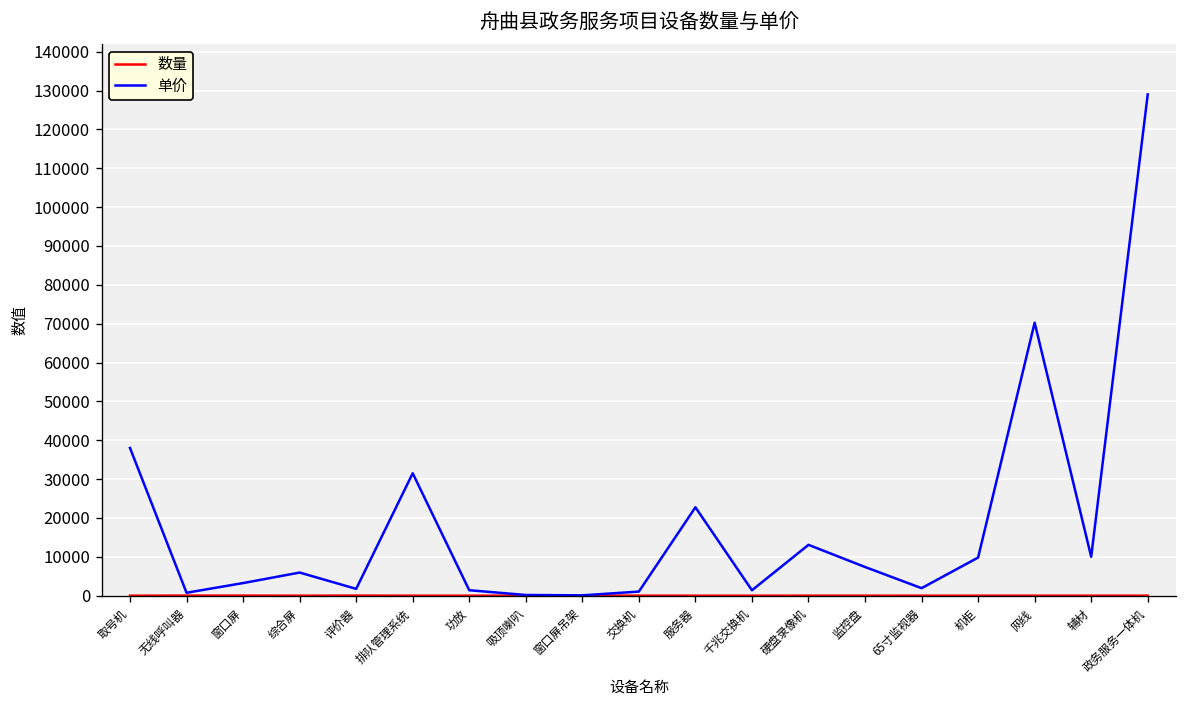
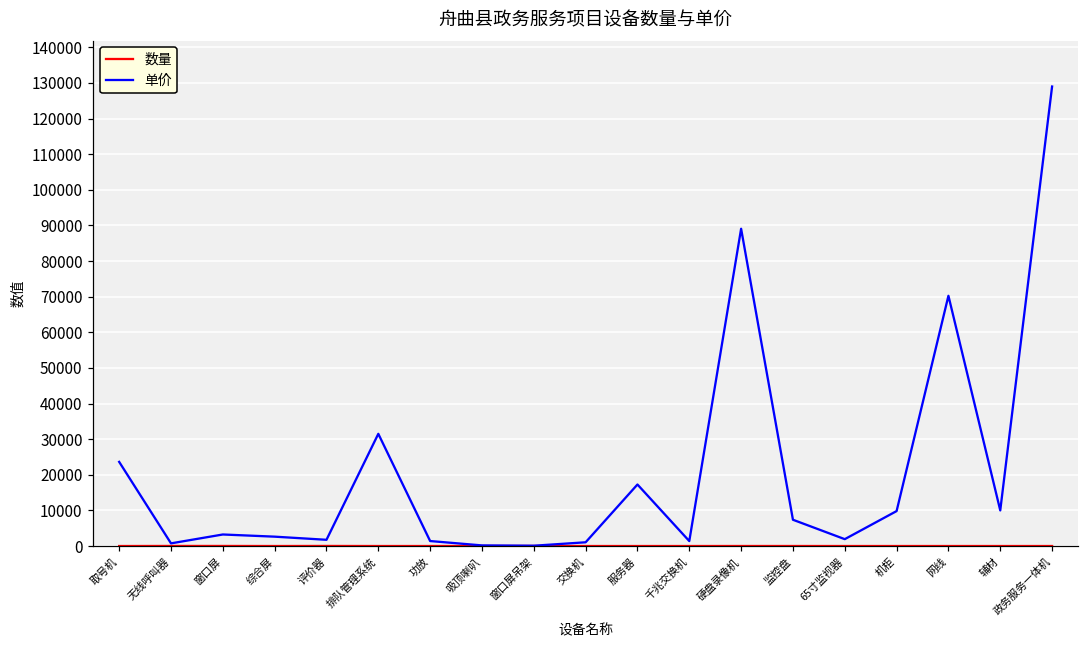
  {
    "数量": {
      "取号机": 0,
      "窗口屏": 0,
      "综合屏": 0,
      "评价器": 0,
      "排队管理系统": 0,
      "功放": 0,
      "交换机": 0,
      "服务器": 0,
      "千兆交换机": 0,
      "硬盘录像机": 0,
      "监控盘": 0,
      "65寸监视器": 0,
      "机柜": 0,
      "网线": 0,
      "辅材": 0,
      "政务服务一体机": 0
    },
    "单价": {
-     "取号机": 38000,
+     "取号机": 24000,
      "窗口屏": 3000,
-     "综合屏": 6000,
+     "综合屏": 3000,
      "评价器": 2000,
      "排队管理系统": 32000,
      "功放": 1000,
      "交换机": 1000,
-     "服务器": 23000,
+     "服务器": 17000,
      "千兆交换机": 1000,
-     "硬盘录像机": 13000,
+     "硬盘录像机": 89000,
      "监控盘": 7000,
      "65寸监视器": 2000,
      "机柜": 10000,
      "网线": 70000,
      "辅材": 10000,
      "政务服务一体机": 129000
    }
  }
